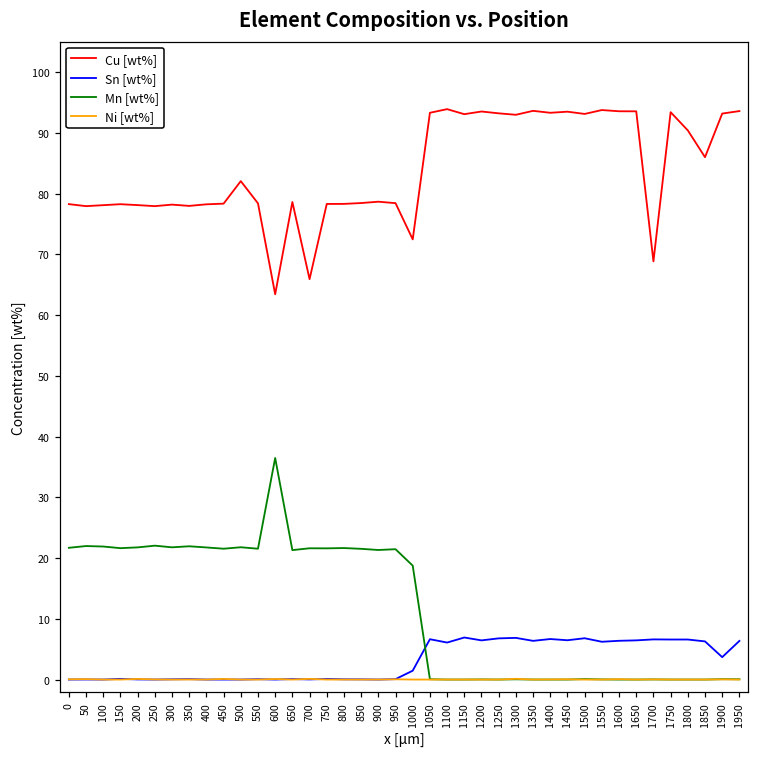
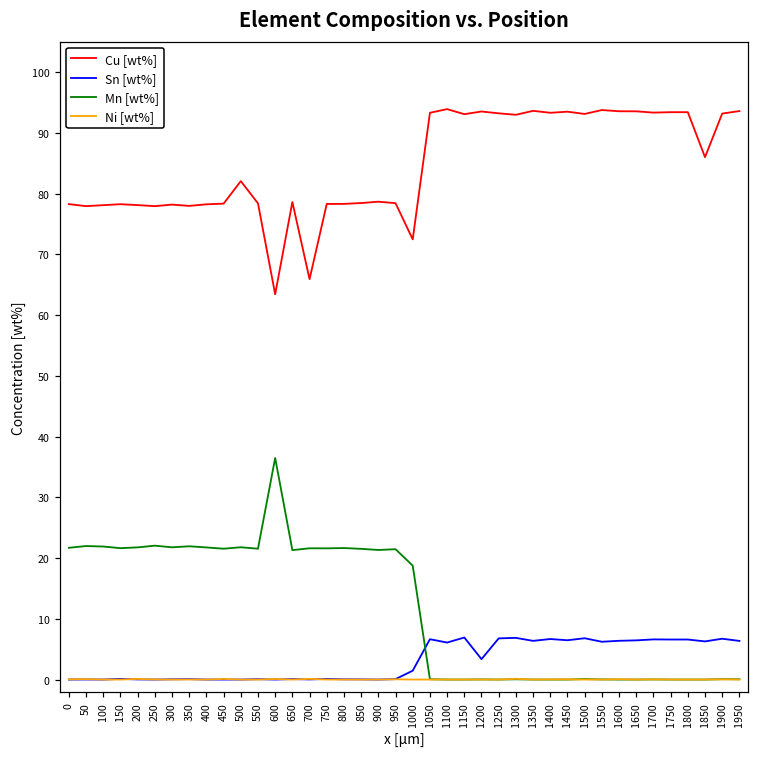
  {
    "Cu [wt%]": {
      "0": 78,
      "50": 78,
      "100": 78,
      "150": 78,
      "200": 78,
      "250": 78,
      "300": 78,
      "350": 78,
      "400": 78,
      "450": 78,
      "500": 82,
      "550": 78,
      "600": 63,
      "650": 79,
      "700": 66,
      "750": 78,
      "800": 78,
      "850": 78,
      "900": 79,
      "950": 78,
      "1000": 72,
      "1050": 93,
      "1100": 94,
      "1150": 93,
      "1200": 94,
      "1250": 93,
      "1300": 93,
      "1350": 94,
      "1400": 93,
      "1450": 93,
      "1500": 93,
      "1550": 94,
      "1600": 94,
      "1650": 94,
-     "1700": 69,
+     "1700": 93,
      "1750": 93,
-     "1800": 90,
+     "1800": 93,
      "1850": 86,
      "1900": 93,
      "1950": 94
    },
    "Sn [wt%]": {
      "1000": 1,
      "1050": 7,
      "1100": 6,
      "1150": 7,
-     "1200": 6,
+     "1200": 3,
      "1250": 7,
      "1300": 7,
      "1350": 6,
      "1400": 7,
      "1450": 6,
      "1500": 7,
      "1550": 6,
      "1600": 6,
      "1650": 6,
      "1700": 7,
      "1750": 7,
      "1800": 7,
      "1850": 6,
-     "1900": 4,
+     "1900": 7,
      "1950": 6
    },
    "Mn [wt%]": {
      "0": 22,
      "50": 22,
      "100": 22,
      "150": 22,
      "200": 22,
      "250": 22,
      "300": 22,
      "350": 22,
      "400": 22,
      "450": 22,
      "500": 22,
      "550": 22,
      "600": 36,
      "650": 21,
      "700": 22,
      "750": 22,
      "800": 22,
      "850": 22,
      "900": 21,
      "950": 21,
      "1000": 19
    },
    "Ni [wt%]": {
      "1000": 0
    }
  }
